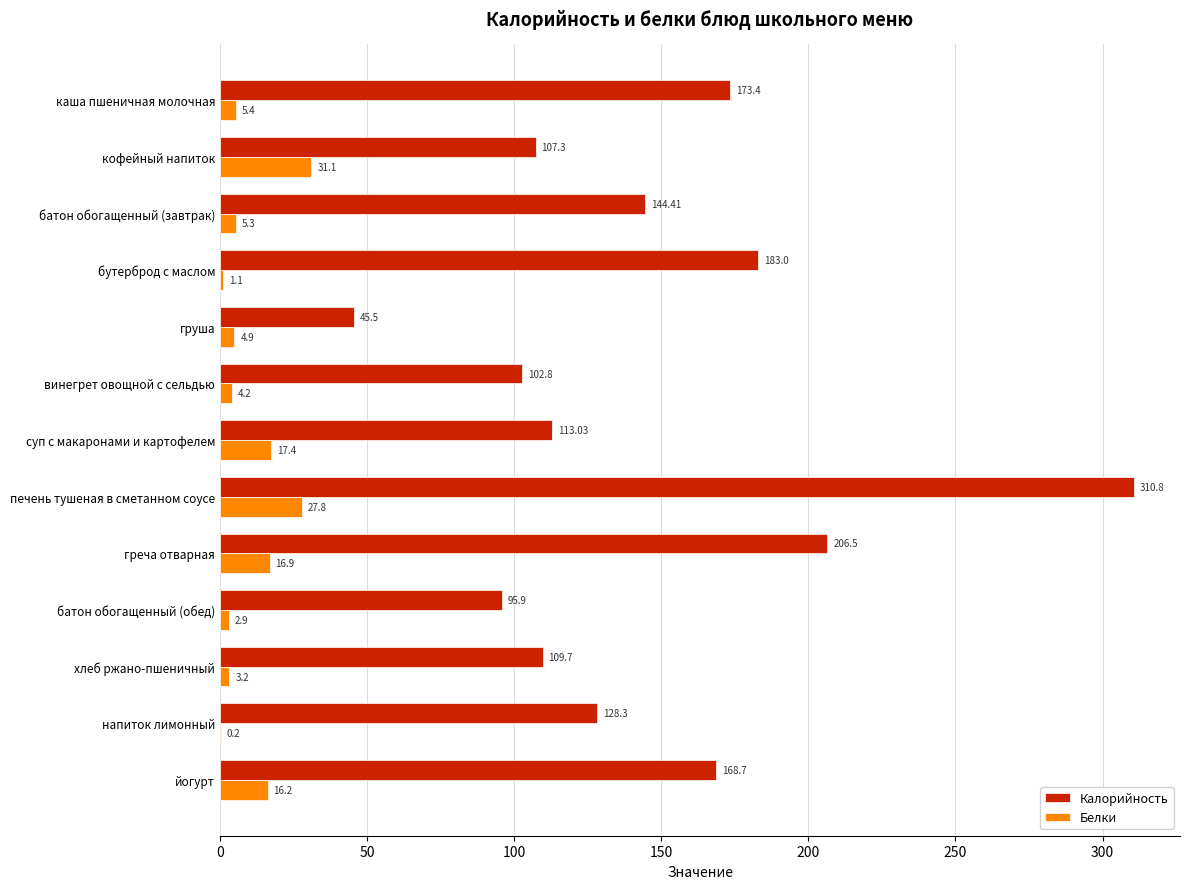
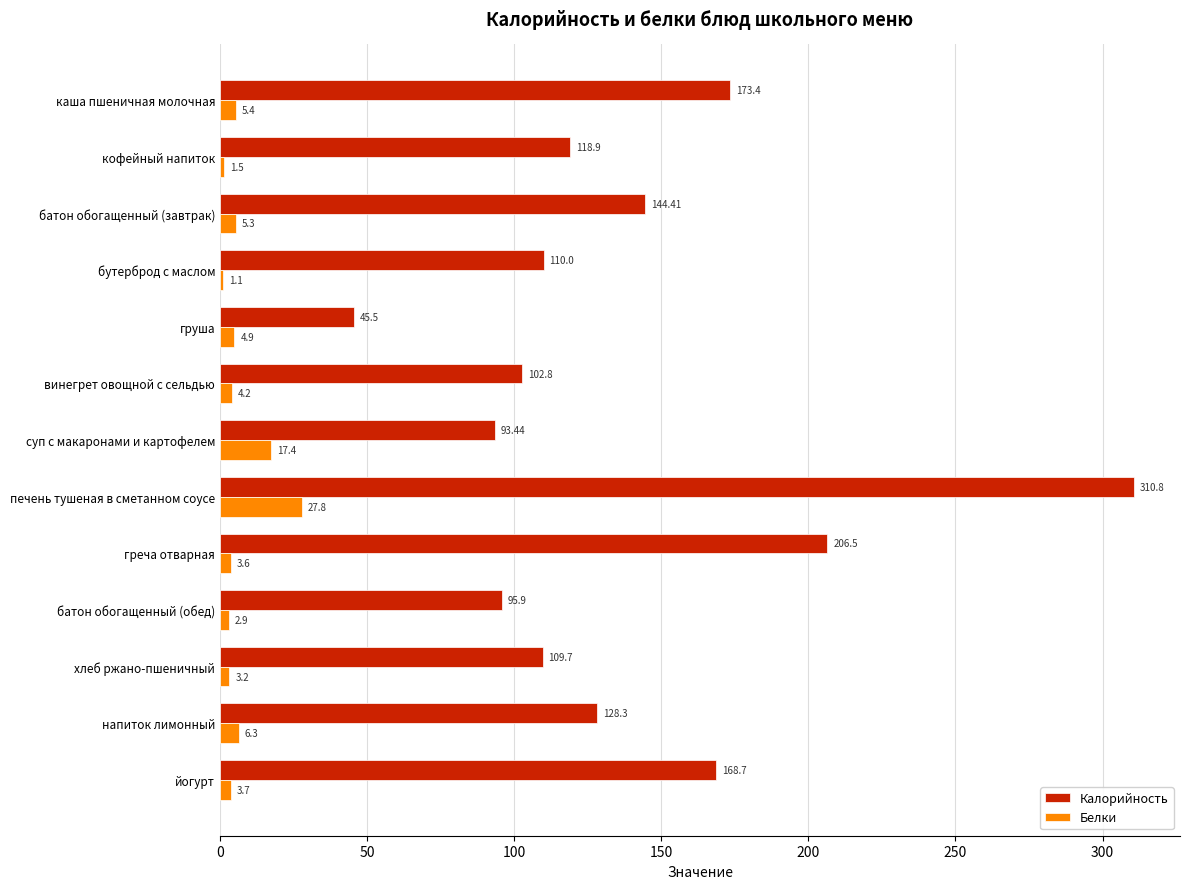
  {
    "Калорийность": {
      "каша пшеничная молочная": 173.4,
-     "кофейный напиток": 107.3,
+     "кофейный напиток": 118.9,
      "батон обогащенный (завтрак)": 144.41,
-     "бутерброд с маслом": 183.0,
+     "бутерброд с маслом": 110.0,
      "груша": 45.5,
      "винегрет овощной с сельдью": 102.8,
-     "суп с макаронами и картофелем": 113.03,
+     "суп с макаронами и картофелем": 93.44,
      "печень тушеная в сметанном соусе": 310.8,
      "греча отварная": 206.5,
      "батон обогащенный (обед)": 95.9,
      "хлеб ржано-пшеничный": 109.7,
      "напиток лимонный": 128.3,
      "йогурт": 168.7
    },
    "Белки": {
      "каша пшеничная молочная": 5.4,
-     "кофейный напиток": 31.1,
+     "кофейный напиток": 1.5,
      "батон обогащенный (завтрак)": 5.3,
      "бутерброд с маслом": 1.1,
      "груша": 4.9,
      "винегрет овощной с сельдью": 4.2,
      "суп с макаронами и картофелем": 17.4,
      "печень тушеная в сметанном соусе": 27.8,
-     "греча отварная": 16.9,
+     "греча отварная": 3.6,
      "батон обогащенный (обед)": 2.9,
      "хлеб ржано-пшеничный": 3.2,
-     "напиток лимонный": 0.2,
-     "йогурт": 16.2
+     "напиток лимонный": 6.3,
+     "йогурт": 3.7
    }
  }
